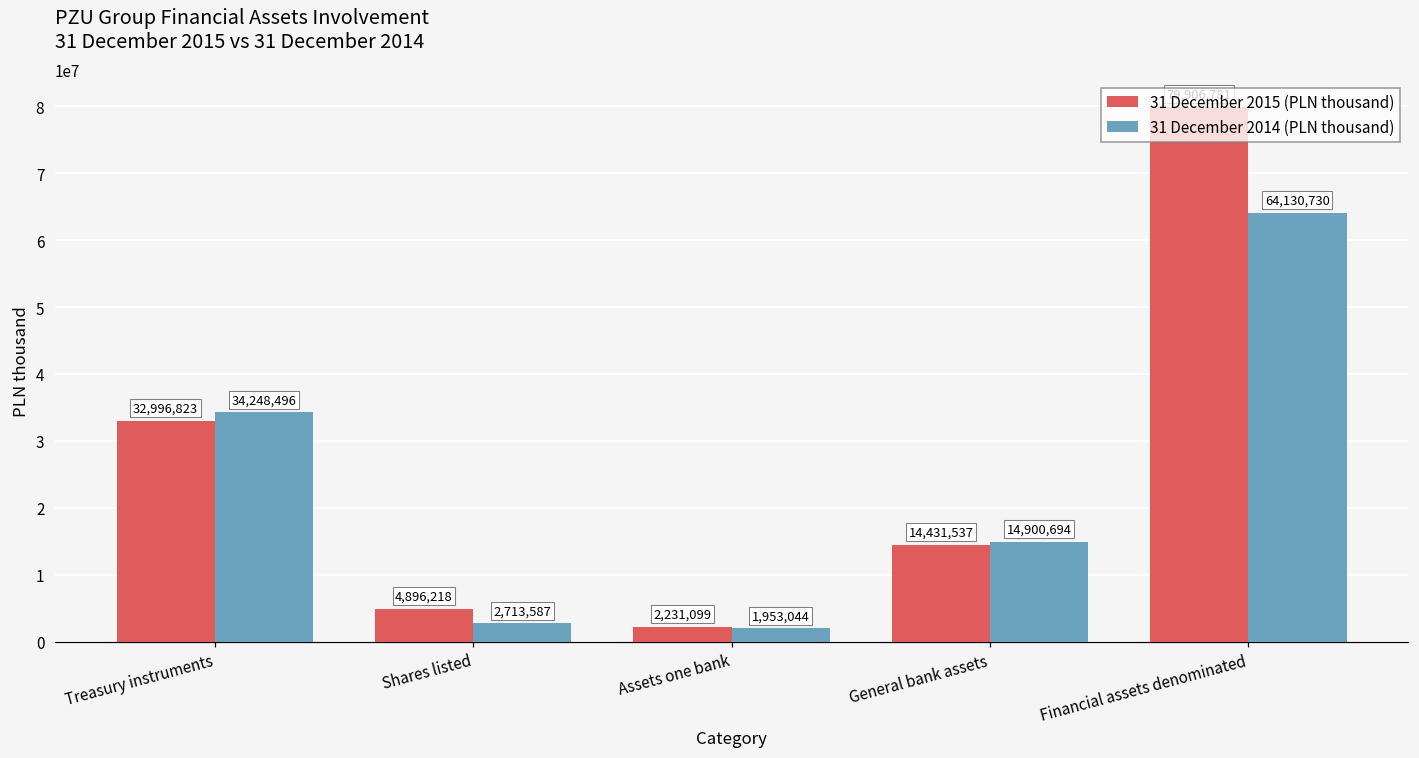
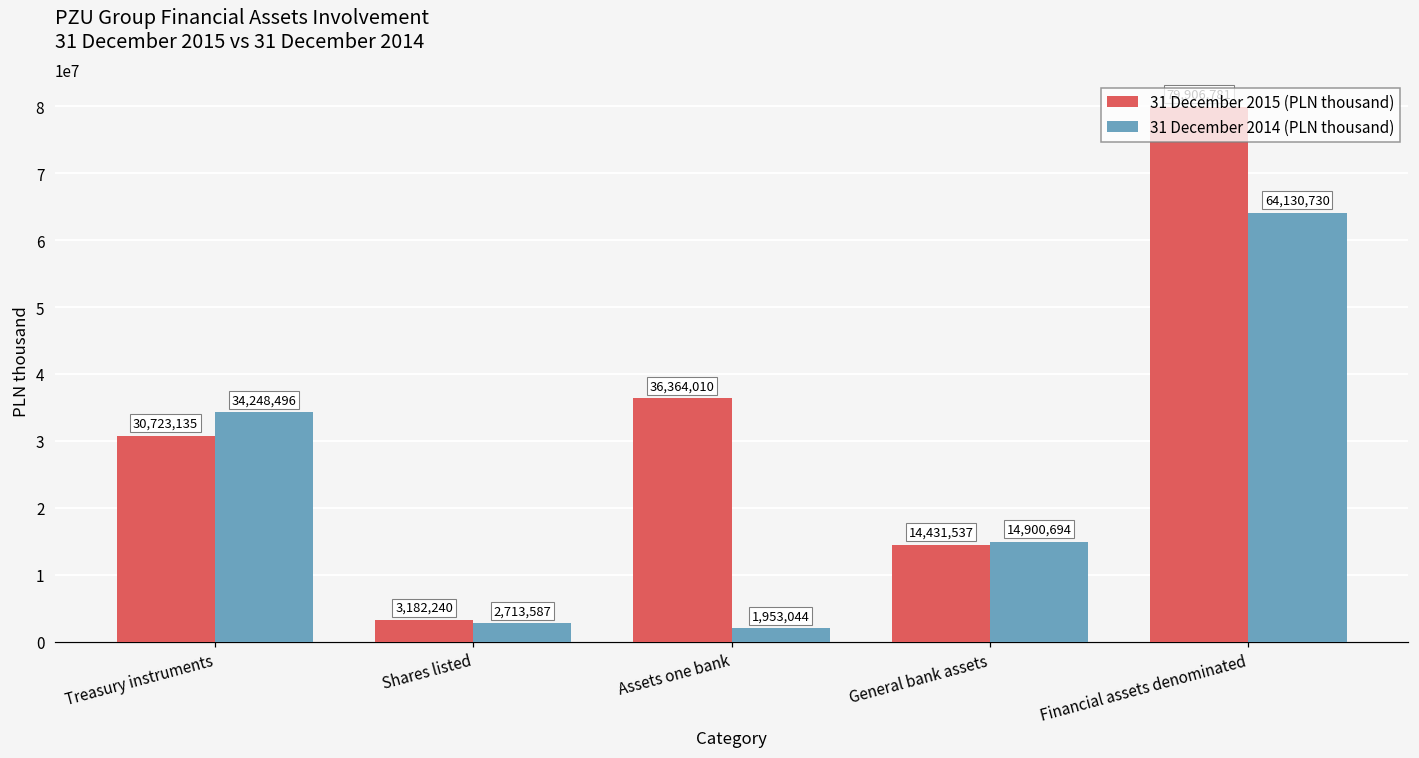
  {
    "31 December 2015 (PLN thousand)": {
-     "Treasury instruments": "32,996,823",
-     "Shares listed": "4,896,218",
-     "Assets one bank": "2,231,099"
+     "Treasury instruments": "30,723,135",
+     "Shares listed": "3,182,240",
+     "Assets one bank": "36,364,010"
    }
  }
